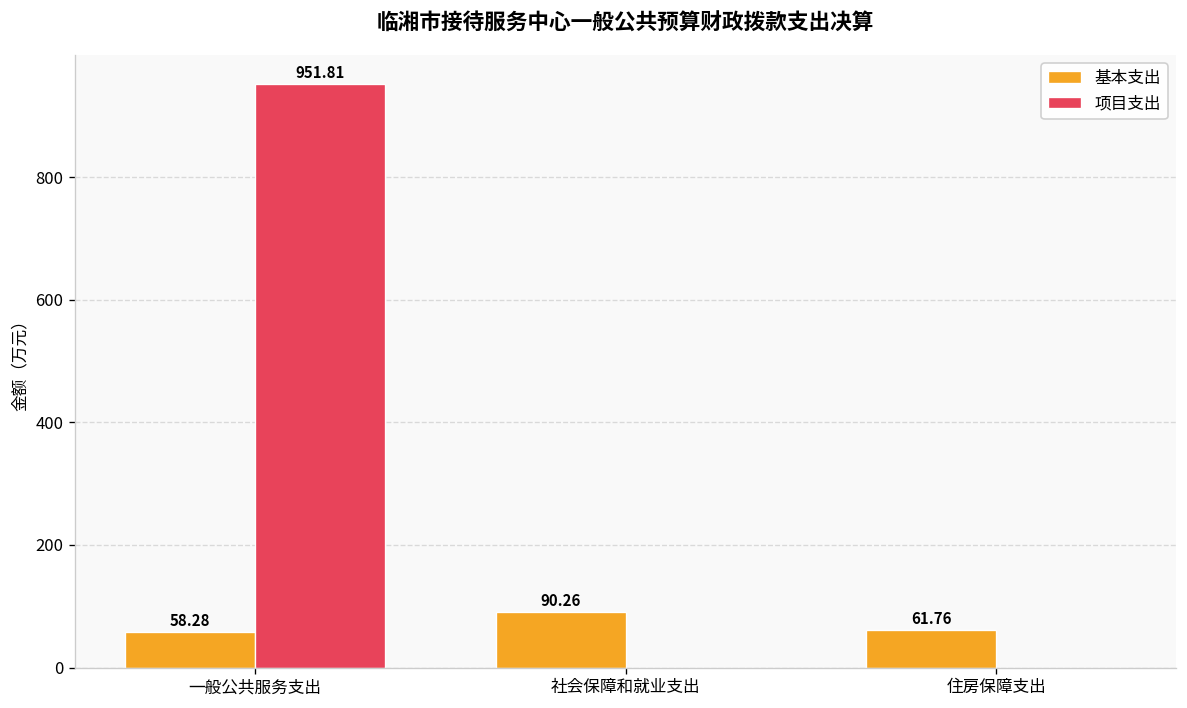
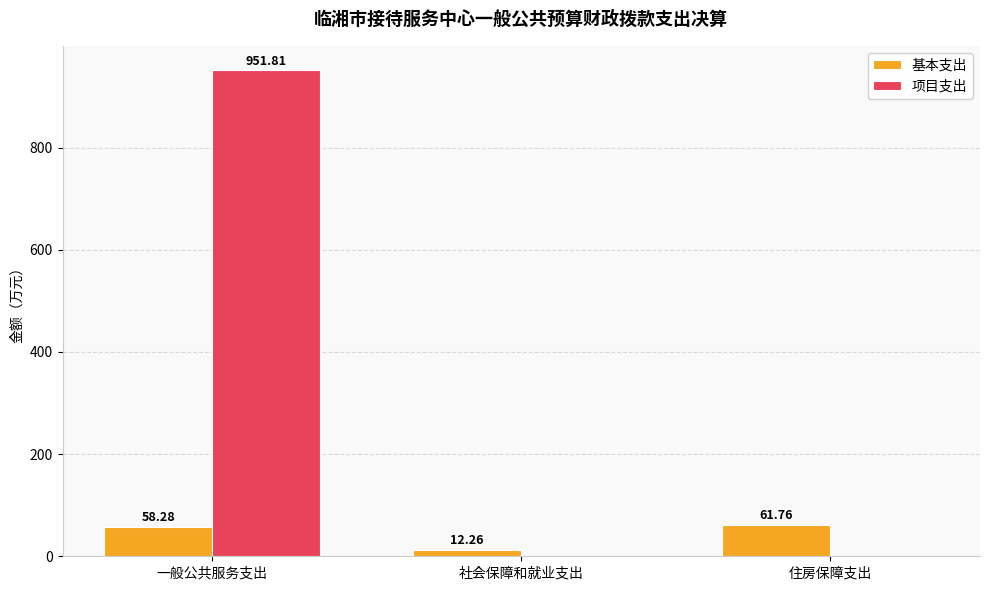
  {
    "基本支出": {
      "一般公共服务支出": 58.28,
-     "社会保障和就业支出": 90.26,
+     "社会保障和就业支出": 12.26,
      "住房保障支出": 61.76
    },
    "项目支出": {
      "一般公共服务支出": 951.81
    }
  }
